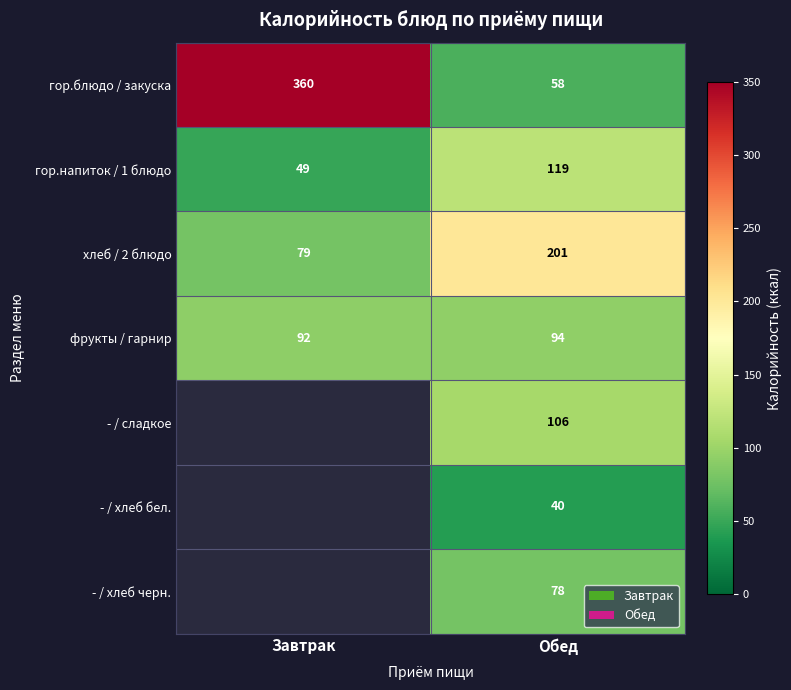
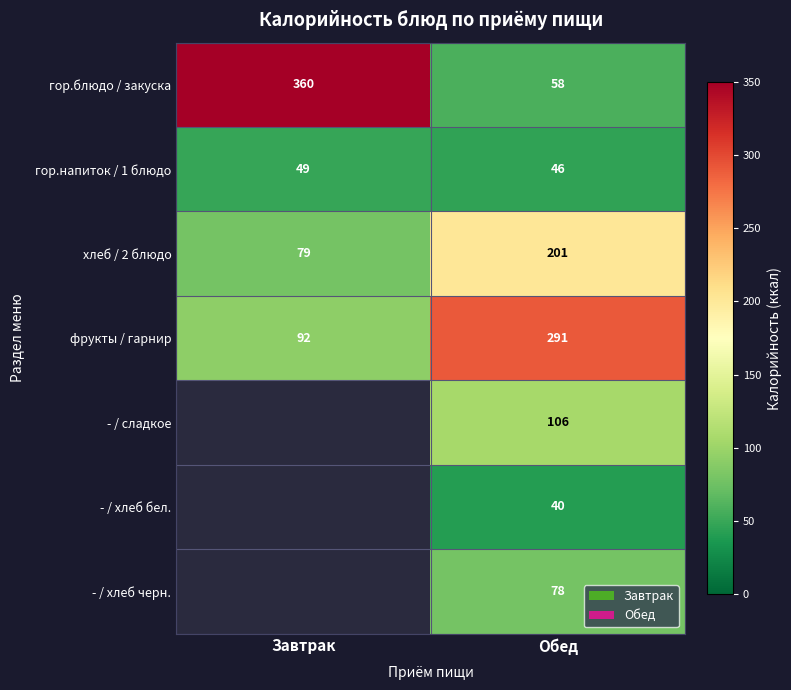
  {
    "гор.блюдо / закуска": {
      "Завтрак": 360,
      "Обед": 58
    },
    "гор.напиток / 1 блюдо": {
      "Завтрак": 49,
-     "Обед": 119
+     "Обед": 46
    },
    "хлеб / 2 блюдо": {
      "Завтрак": 79,
      "Обед": 201
    },
    "фрукты / гарнир": {
      "Завтрак": 92,
-     "Обед": 94
+     "Обед": 291
    },
    "- / сладкое": {
      "Обед": 106
    },
    "- / хлеб бел.": {
      "Обед": 40
    },
    "- / хлеб черн.": {
      "Обед": 78
    }
  }
